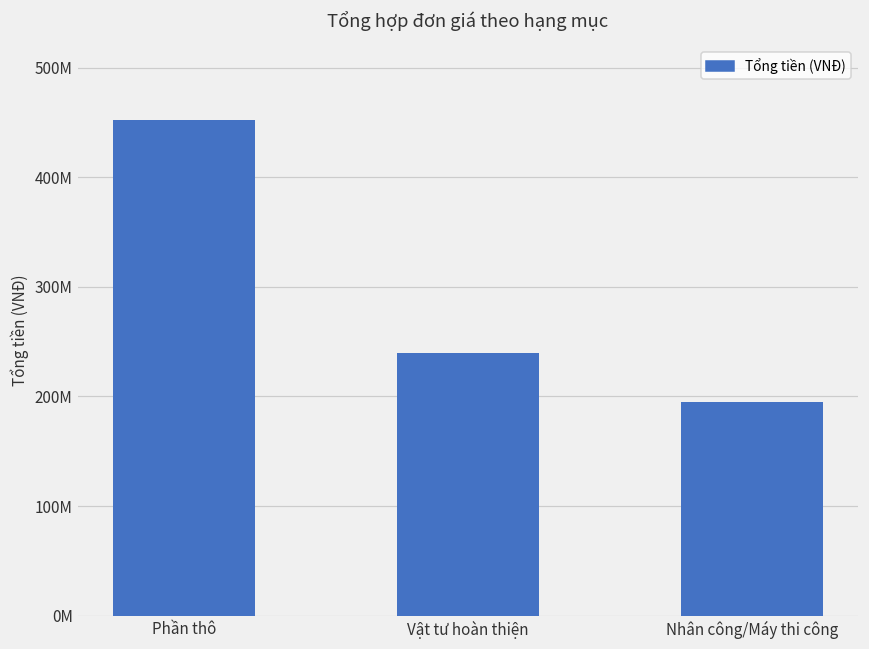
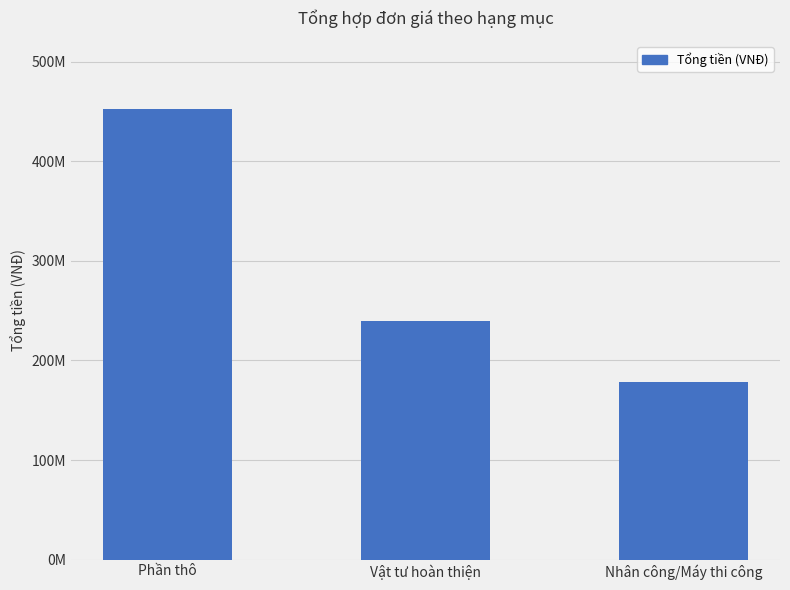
  {
    "Phần thô": 450000000,
    "Vật tư hoàn thiện": 240000000,
-   "Nhân công/Máy thi công": 200000000
+   "Nhân công/Máy thi công": 180000000
  }
